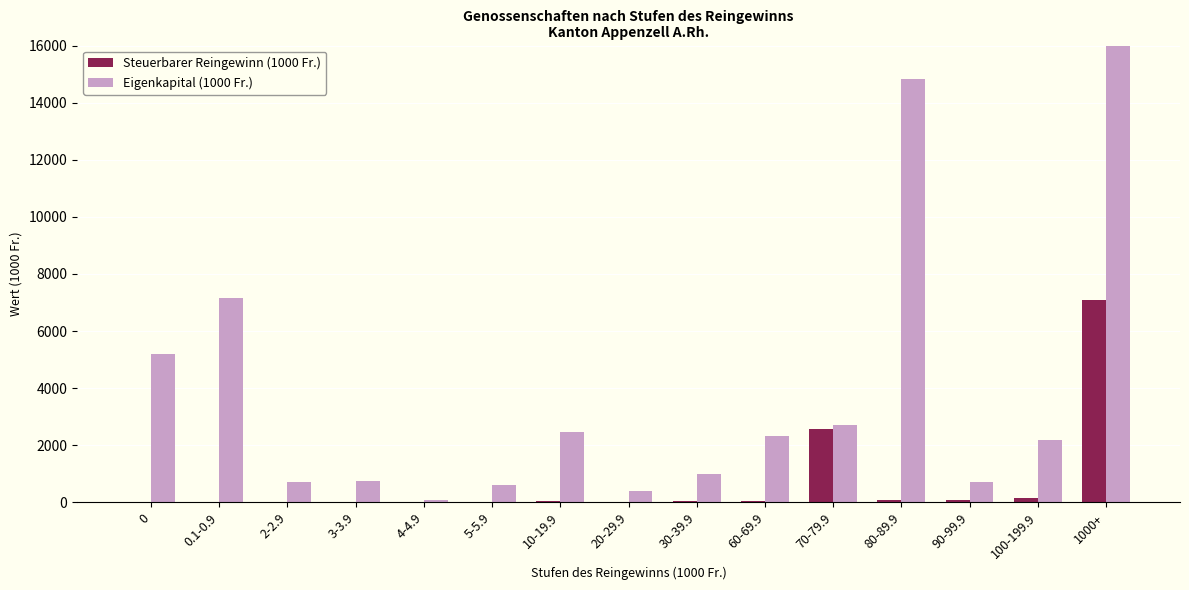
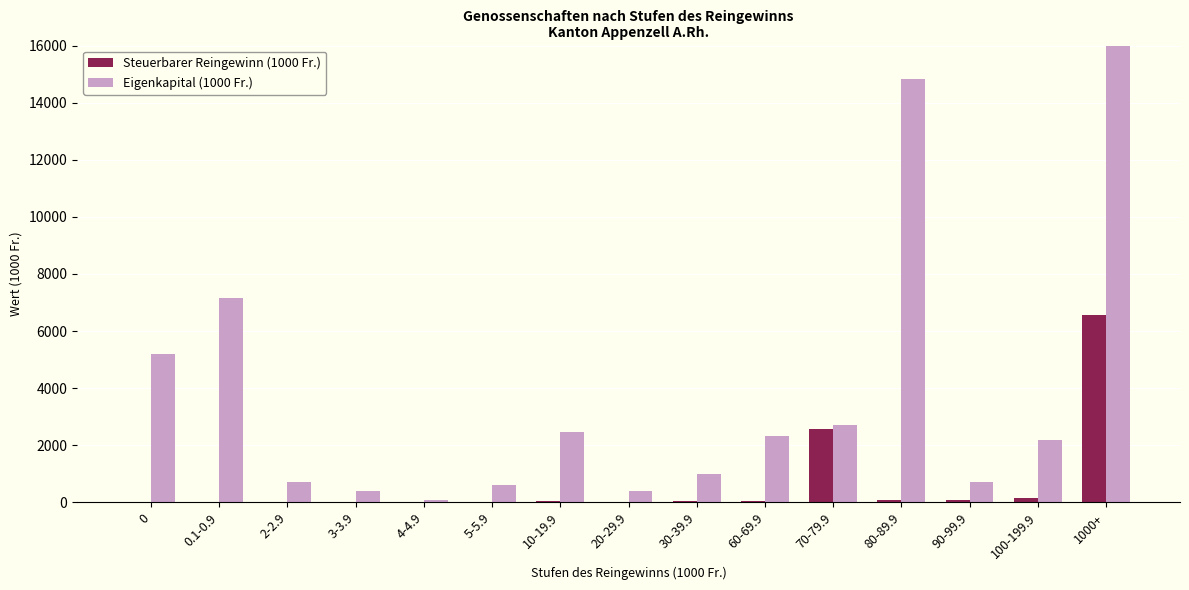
  {
    "Steuerbarer Reingewinn (1000 Fr.)": {
      "0": 0,
      "70-79.9": 2600,
      "90-99.9": 100,
      "100-199.9": 200,
-     "1000+": 7100
+     "1000+": 6600
    },
    "Eigenkapital (1000 Fr.)": {
      "0": 5200,
      "0.1-0.9": 7100,
      "2-2.9": 700,
-     "3-3.9": 700,
+     "3-3.9": 400,
      "5-5.9": 600,
      "10-19.9": 2500,
      "20-29.9": 400,
      "30-39.9": 1000,
      "60-69.9": 2300,
      "70-79.9": 2700,
      "80-89.9": 14800,
      "90-99.9": 700,
      "100-199.9": 2200
    }
  }
